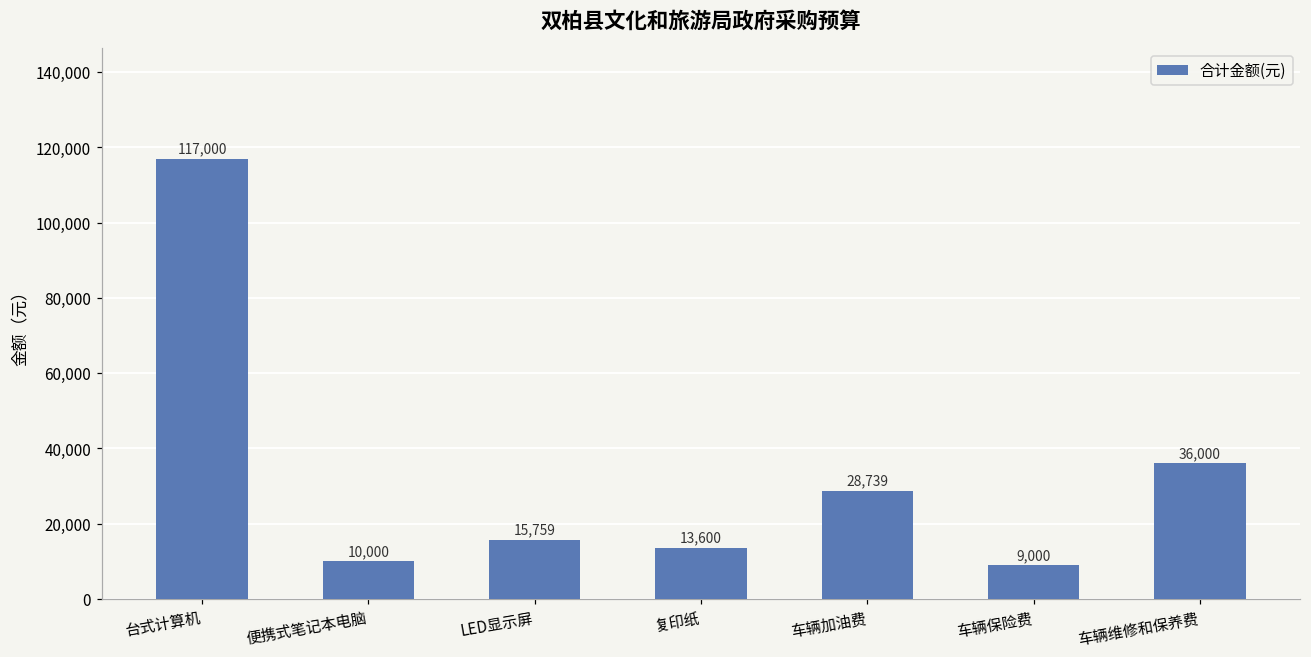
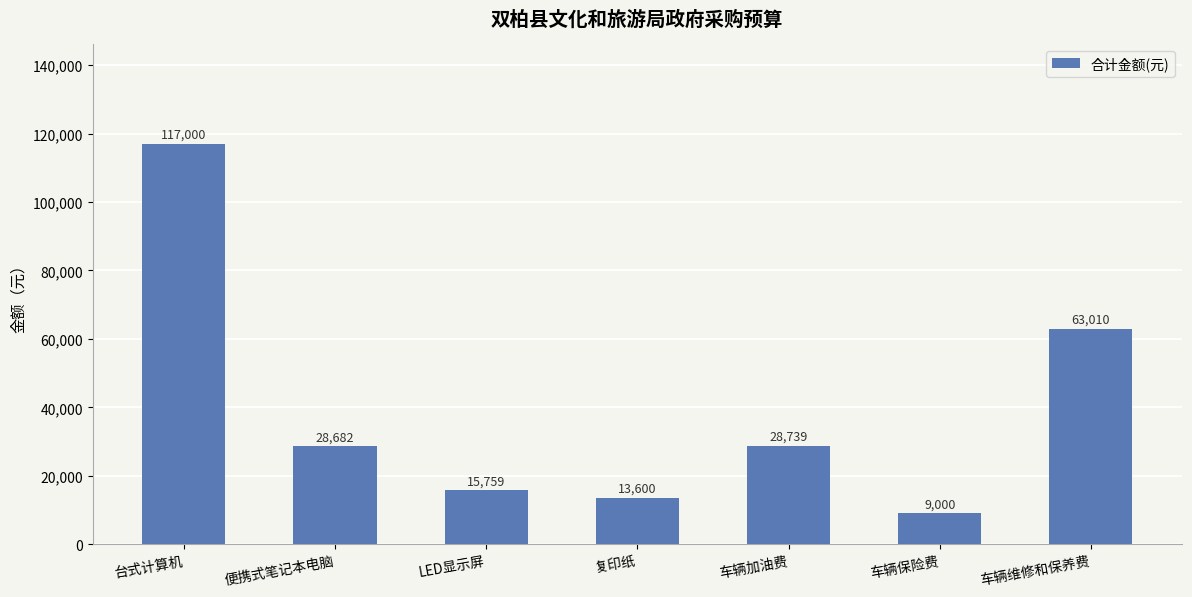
  {
    "台式计算机": "117,000",
-   "便携式笔记本电脑": "10,000",
+   "便携式笔记本电脑": "28,682",
    "LED显示屏": "15,759",
    "复印纸": "13,600",
    "车辆加油费": "28,739",
    "车辆保险费": "9,000",
-   "车辆维修和保养费": "36,000"
+   "车辆维修和保养费": "63,010"
  }
